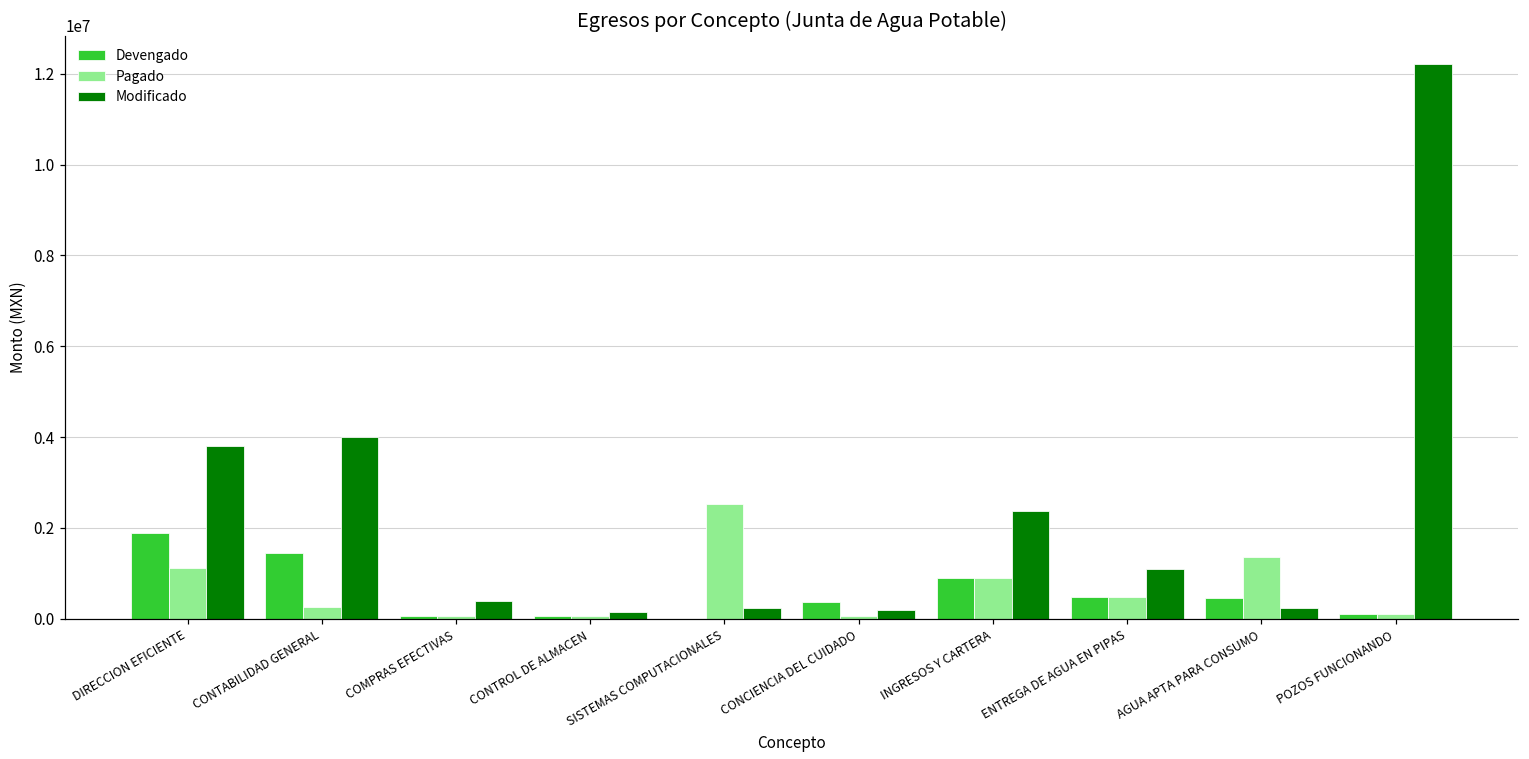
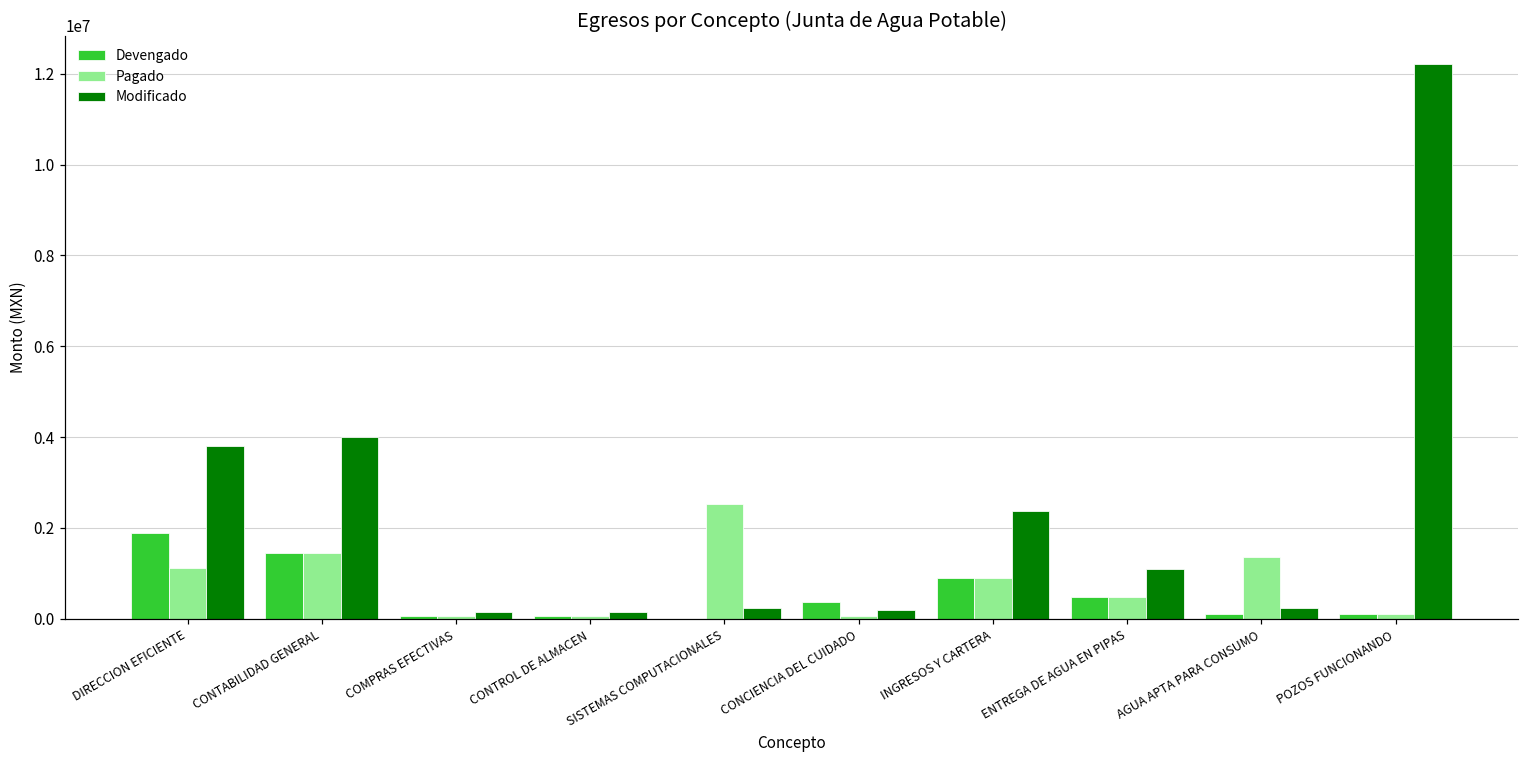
  {
    "Devengado": {
      "DIRECCION EFICIENTE": 1900000,
      "CONTABILIDAD GENERAL": 1500000,
      "COMPRAS EFECTIVAS": 100000,
      "CONTROL DE ALMACEN": 100000,
      "CONCIENCIA DEL CUIDADO": 400000,
      "INGRESOS Y CARTERA": 900000,
      "ENTREGA DE AGUA EN PIPAS": 500000,
-     "AGUA APTA PARA CONSUMO": 500000,
+     "AGUA APTA PARA CONSUMO": 100000,
      "POZOS FUNCIONANDO": 100000
    },
    "Pagado": {
      "DIRECCION EFICIENTE": 1100000,
-     "CONTABILIDAD GENERAL": 300000,
+     "CONTABILIDAD GENERAL": 1500000,
      "COMPRAS EFECTIVAS": 100000,
      "CONTROL DE ALMACEN": 100000,
      "SISTEMAS COMPUTACIONALES": 2500000,
      "CONCIENCIA DEL CUIDADO": 100000,
      "INGRESOS Y CARTERA": 900000,
      "ENTREGA DE AGUA EN PIPAS": 500000,
      "AGUA APTA PARA CONSUMO": 1400000,
      "POZOS FUNCIONANDO": 100000
    },
    "Modificado": {
      "DIRECCION EFICIENTE": 3800000,
      "CONTABILIDAD GENERAL": 4000000,
-     "COMPRAS EFECTIVAS": 400000,
+     "COMPRAS EFECTIVAS": 200000,
      "CONTROL DE ALMACEN": 100000,
      "SISTEMAS COMPUTACIONALES": 200000,
      "CONCIENCIA DEL CUIDADO": 200000,
      "INGRESOS Y CARTERA": 2400000,
      "ENTREGA DE AGUA EN PIPAS": 1100000,
      "AGUA APTA PARA CONSUMO": 200000,
      "POZOS FUNCIONANDO": 12200000
    }
  }
